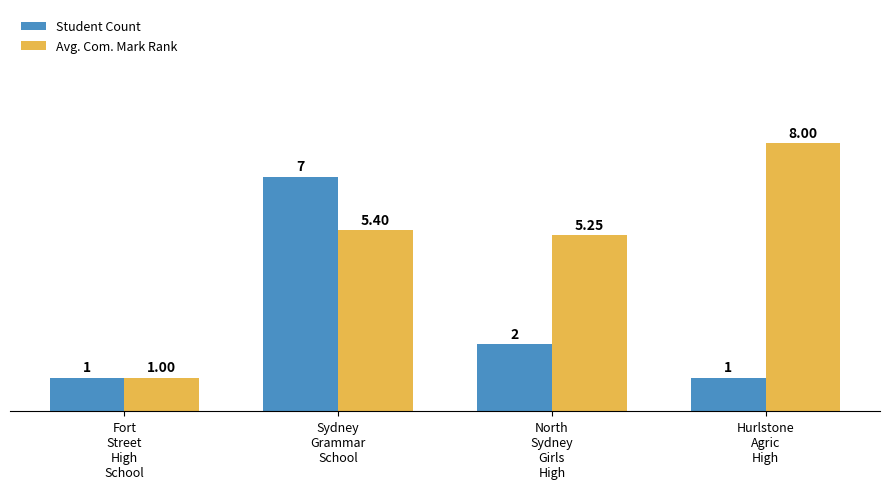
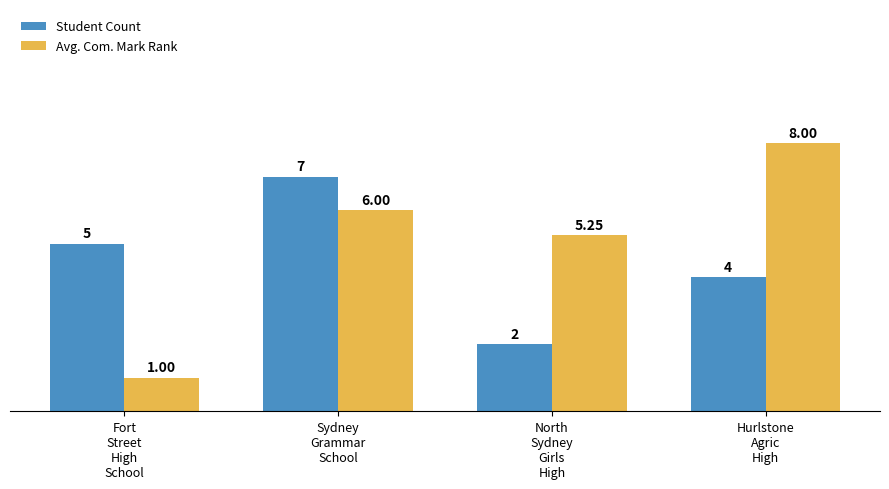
  {
    "Student Count": {
-     "Fort Street High School": 1,
+     "Fort Street High School": 5,
      "Sydney Grammar School": 7,
      "North Sydney Girls High": 2,
-     "Hurlstone Agric High": 1
+     "Hurlstone Agric High": 4
    },
    "Avg. Com. Mark Rank": {
      "Fort Street High School": 1.00,
-     "Sydney Grammar School": 5.40,
+     "Sydney Grammar School": 6.00,
      "North Sydney Girls High": 5.25,
      "Hurlstone Agric High": 8.00
    }
  }
